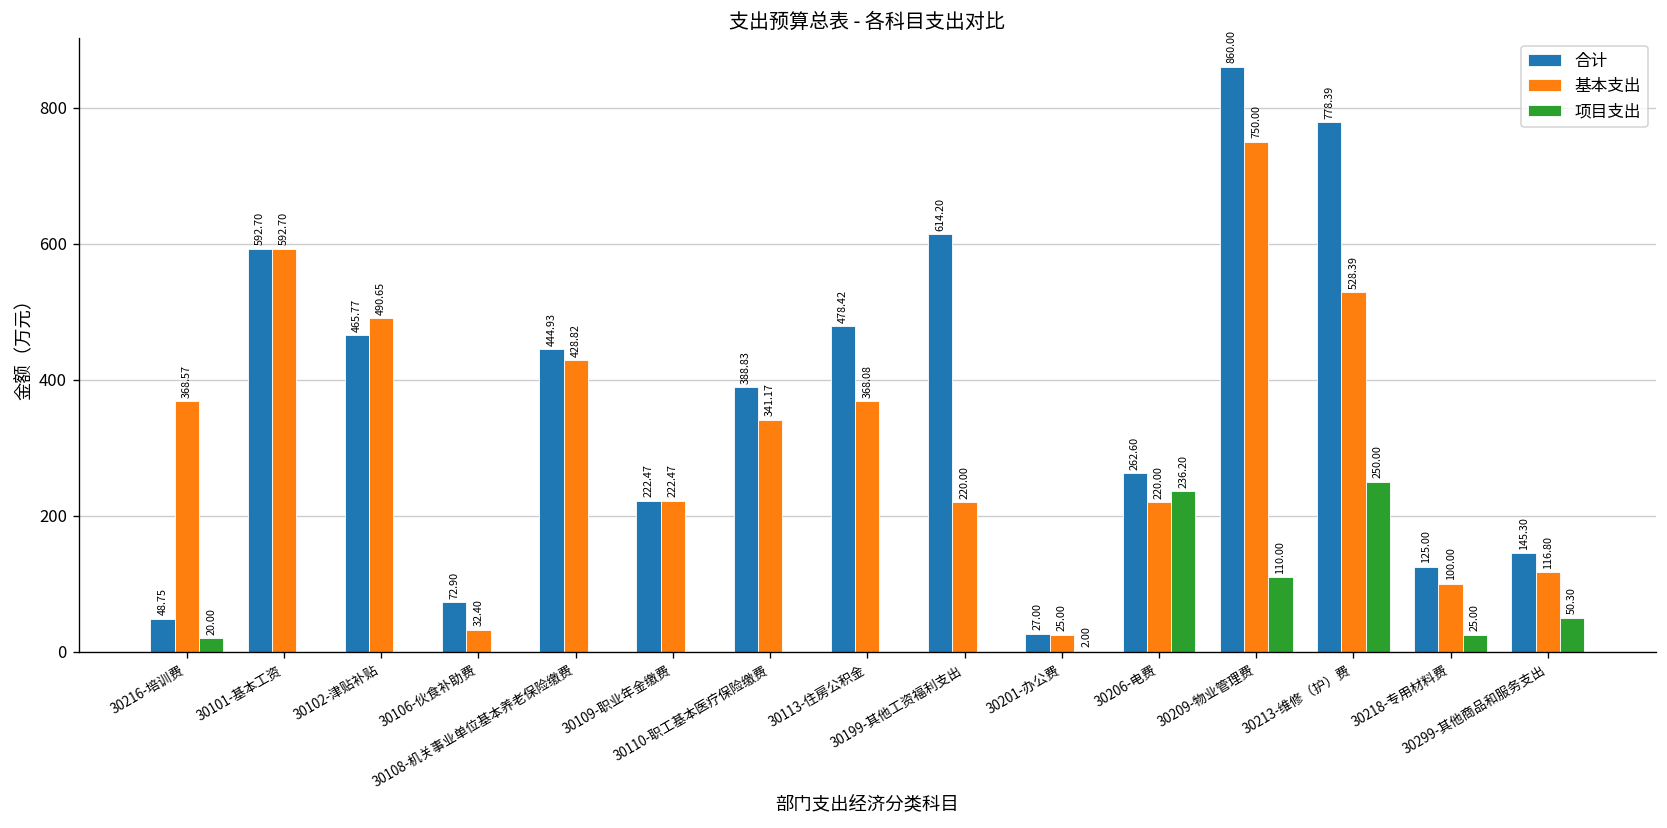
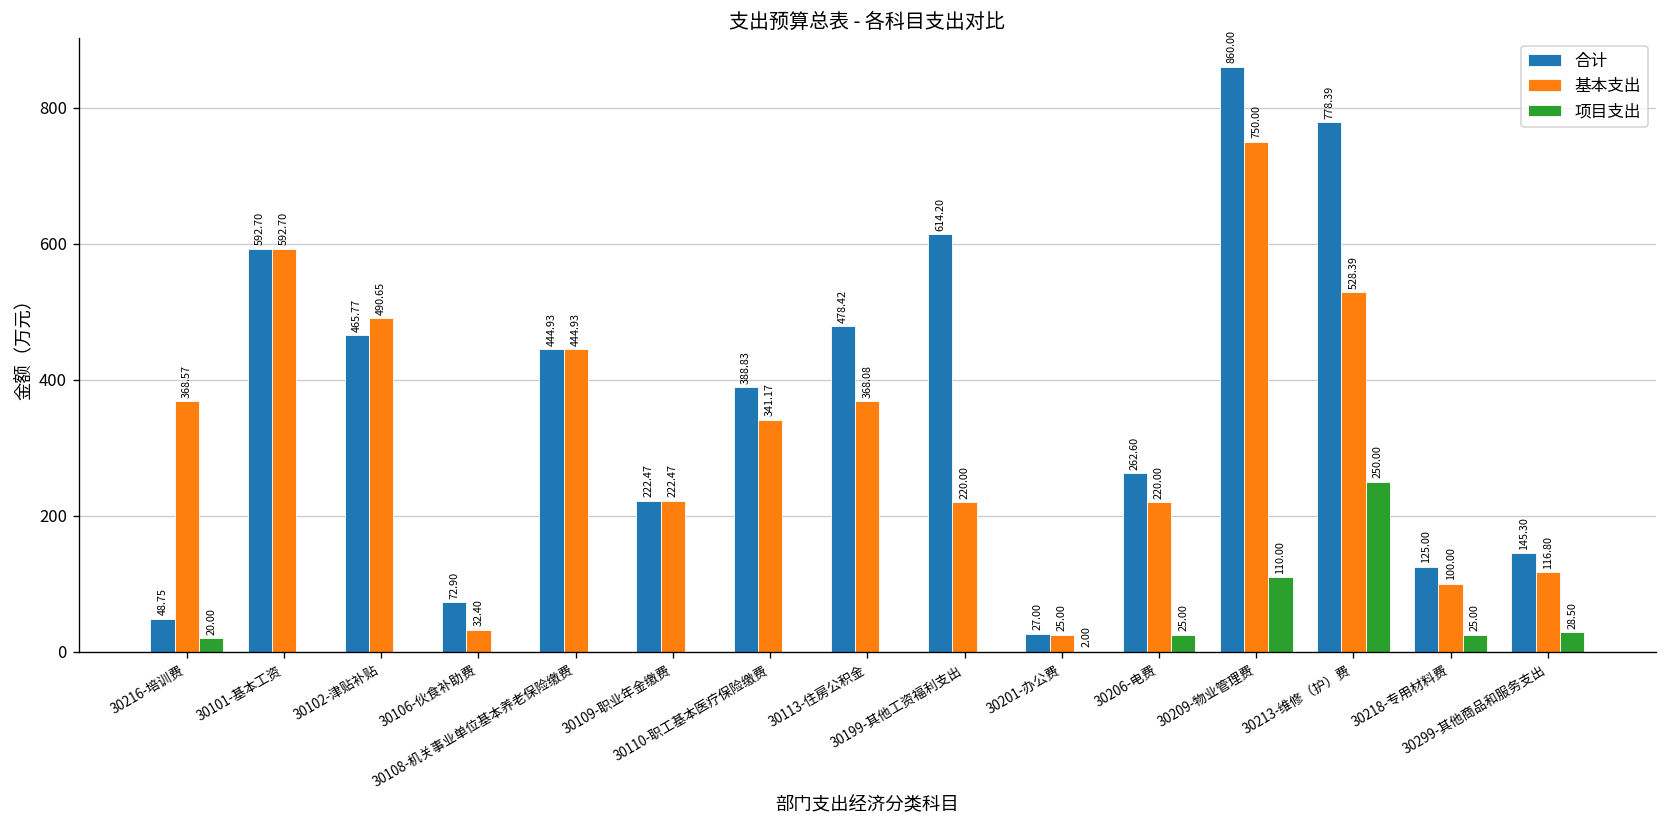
  {
    "合计": {
      "30216-培训费": 48.75,
      "30101-基本工资": 592.70,
      "30102-津贴补贴": 465.77,
      "30106-伙食补助费": 72.90,
      "30108-机关事业单位基本养老保险缴费": 444.93,
      "30109-职业年金缴费": 222.47,
      "30110-职工基本医疗保险缴费": 388.83,
      "30113-住房公积金": 478.42,
      "30199-其他工资福利支出": 614.20,
      "30201-办公费": 27.00,
      "30206-电费": 262.60,
      "30209-物业管理费": 860.00,
      "30213-维修（护）费": 778.39,
      "30218-专用材料费": 125.00,
      "30299-其他商品和服务支出": 145.30
    },
    "基本支出": {
      "30216-培训费": 368.57,
      "30101-基本工资": 592.70,
      "30102-津贴补贴": 490.65,
      "30106-伙食补助费": 32.40,
-     "30108-机关事业单位基本养老保险缴费": 428.82,
+     "30108-机关事业单位基本养老保险缴费": 444.93,
      "30109-职业年金缴费": 222.47,
      "30110-职工基本医疗保险缴费": 341.17,
      "30113-住房公积金": 368.08,
      "30199-其他工资福利支出": 220.00,
      "30201-办公费": 25.00,
      "30206-电费": 220.00,
      "30209-物业管理费": 750.00,
      "30213-维修（护）费": 528.39,
      "30218-专用材料费": 100.00,
      "30299-其他商品和服务支出": 116.80
    },
    "项目支出": {
      "30216-培训费": 20.00,
      "30201-办公费": 2.00,
-     "30206-电费": 236.20,
+     "30206-电费": 25.00,
      "30209-物业管理费": 110.00,
      "30213-维修（护）费": 250.00,
      "30218-专用材料费": 25.00,
-     "30299-其他商品和服务支出": 50.30
+     "30299-其他商品和服务支出": 28.50
    }
  }
